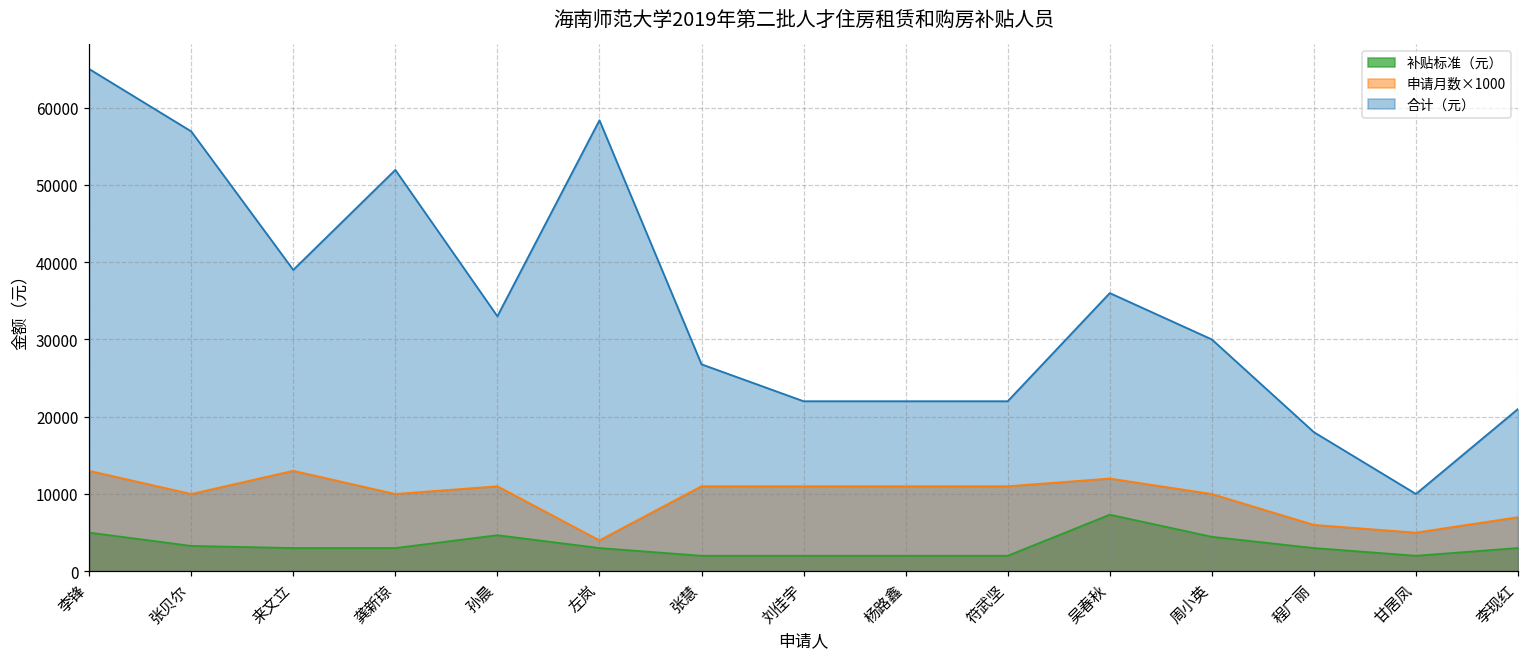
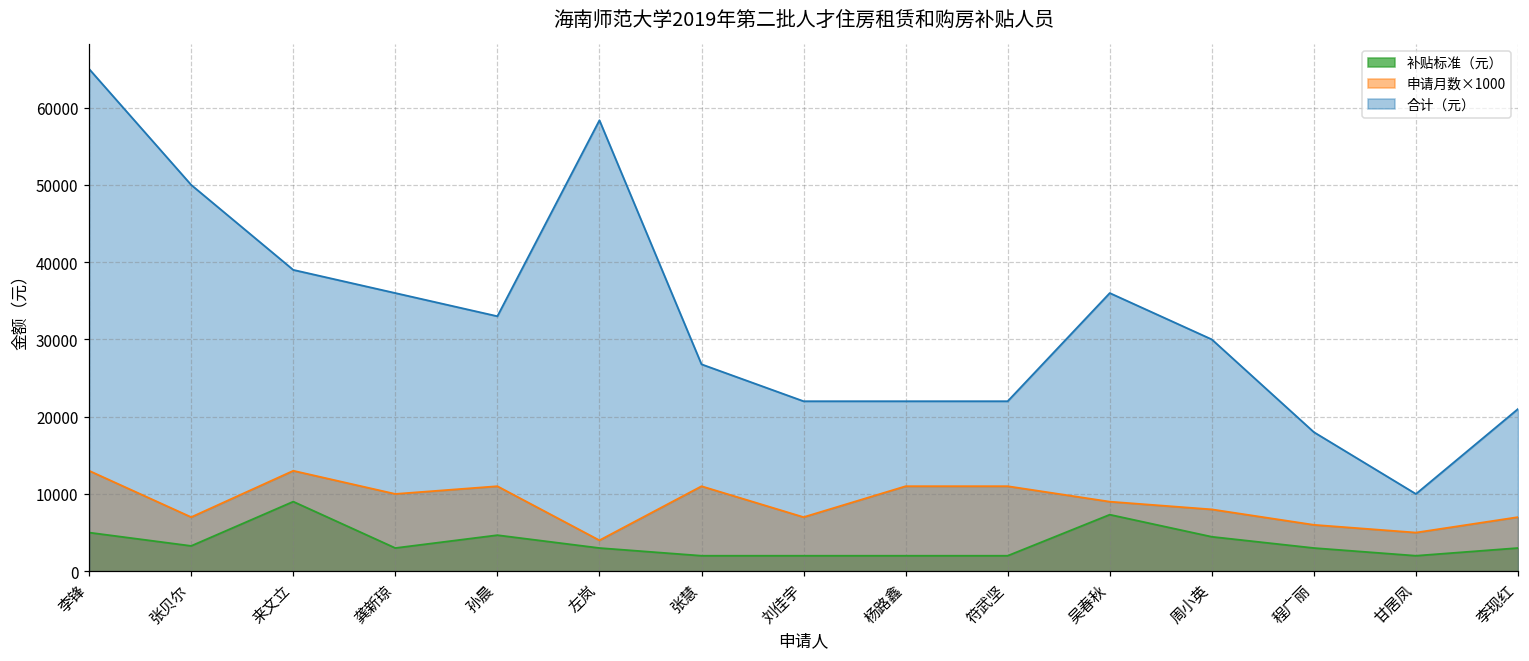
  {
    "补贴标准（元）": {
      "李锋": 5000,
      "张贝尔": 3000,
-     "来文立": 3000,
+     "来文立": 9000,
      "龚新琼": 3000,
      "孙晨": 5000,
      "左岚": 3000,
      "张慧": 2000,
      "刘佳宇": 2000,
      "杨路鑫": 2000,
      "符武坚": 2000,
      "吴春秋": 7000,
      "周小英": 4000,
      "程广丽": 3000,
      "甘居凤": 2000,
      "李现红": 3000
    },
    "申请月数×1000": {
      "李锋": 13000,
-     "张贝尔": 10000,
+     "张贝尔": 7000,
      "来文立": 13000,
      "龚新琼": 10000,
      "孙晨": 11000,
      "左岚": 4000,
      "张慧": 11000,
-     "刘佳宇": 11000,
+     "刘佳宇": 7000,
      "杨路鑫": 11000,
      "符武坚": 11000,
-     "吴春秋": 12000,
-     "周小英": 10000,
+     "吴春秋": 9000,
+     "周小英": 8000,
      "程广丽": 6000,
      "甘居凤": 5000,
      "李现红": 7000
    },
    "合计（元）": {
      "李锋": 65000,
-     "张贝尔": 57000,
+     "张贝尔": 50000,
      "来文立": 39000,
-     "龚新琼": 52000,
+     "龚新琼": 36000,
      "孙晨": 33000,
      "左岚": 58000,
      "张慧": 27000,
      "刘佳宇": 22000,
      "杨路鑫": 22000,
      "符武坚": 22000,
      "吴春秋": 36000,
      "周小英": 30000,
      "程广丽": 18000,
      "甘居凤": 10000,
      "李现红": 21000
    }
  }
